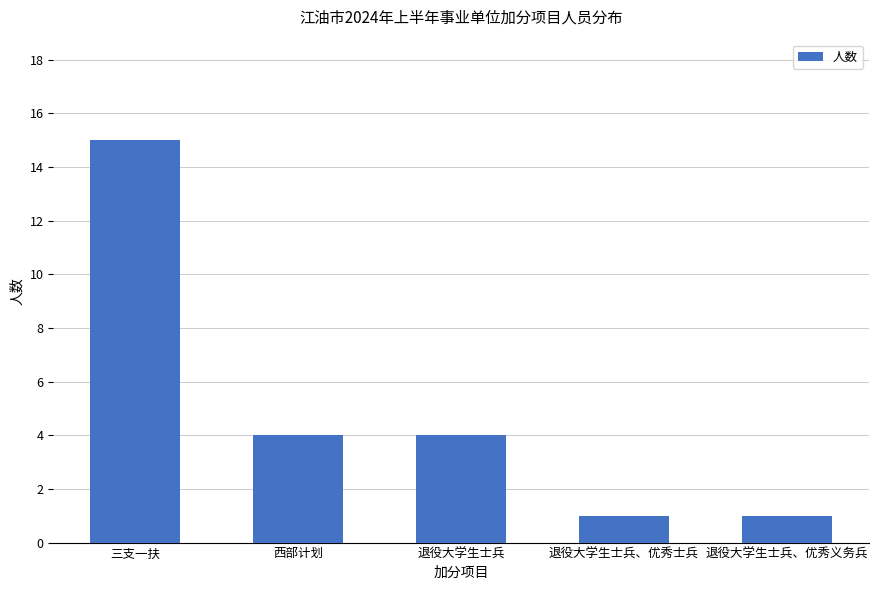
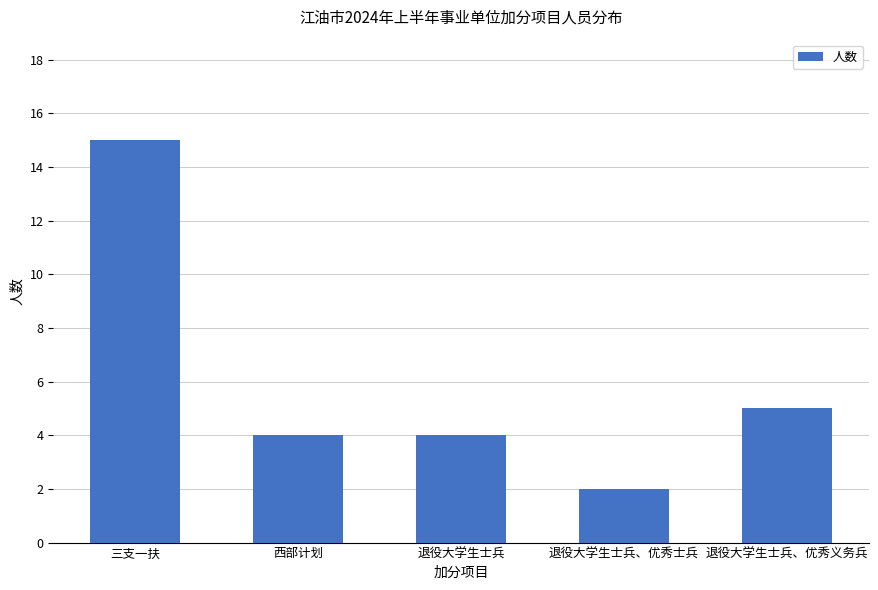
  {
    "三支一扶": 15,
    "西部计划": 4,
    "退役大学生士兵": 4,
-   "退役大学生士兵、优秀士兵": 1,
-   "退役大学生士兵、优秀义务兵": 1
+   "退役大学生士兵、优秀士兵": 2,
+   "退役大学生士兵、优秀义务兵": 5
  }
